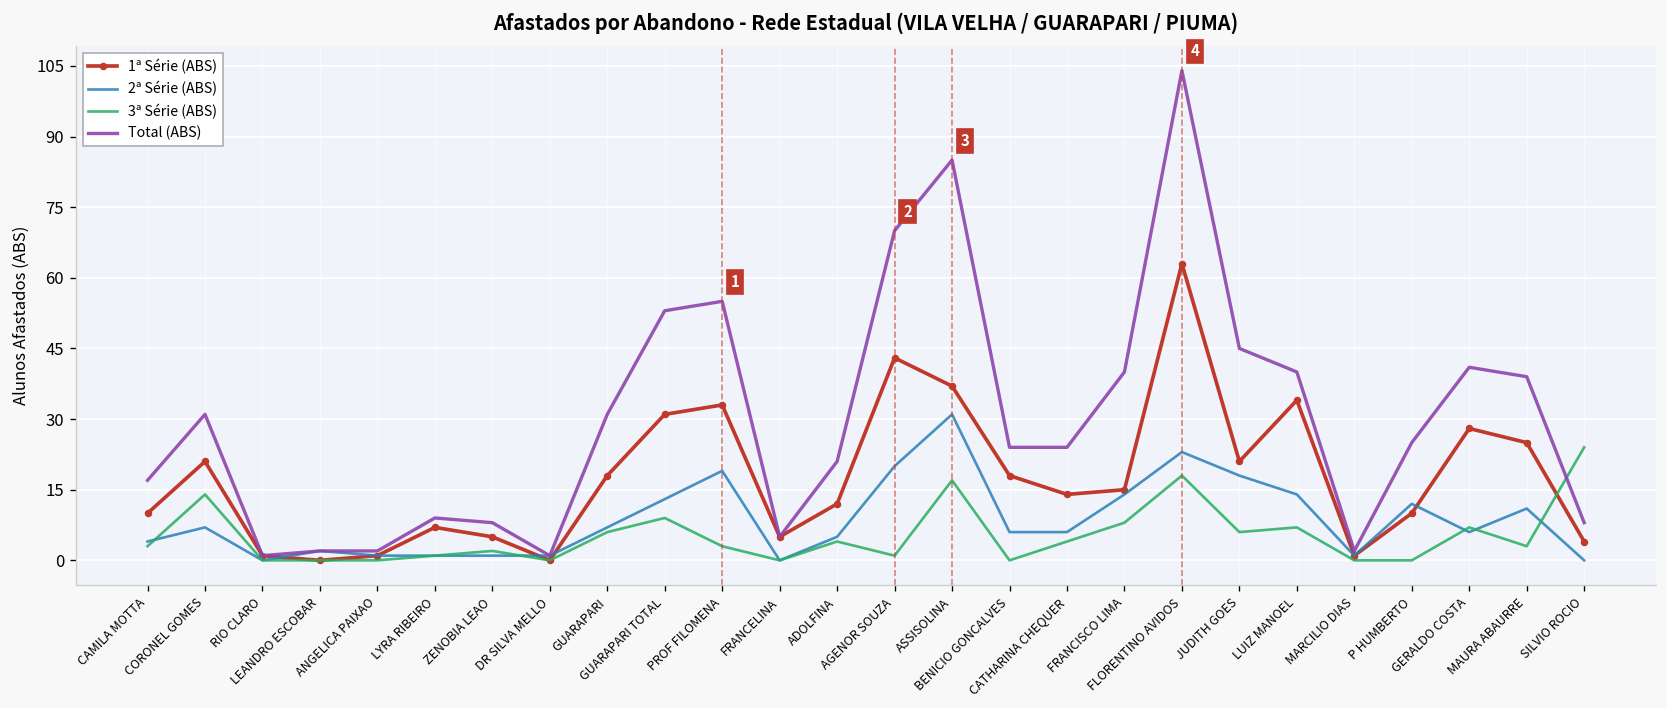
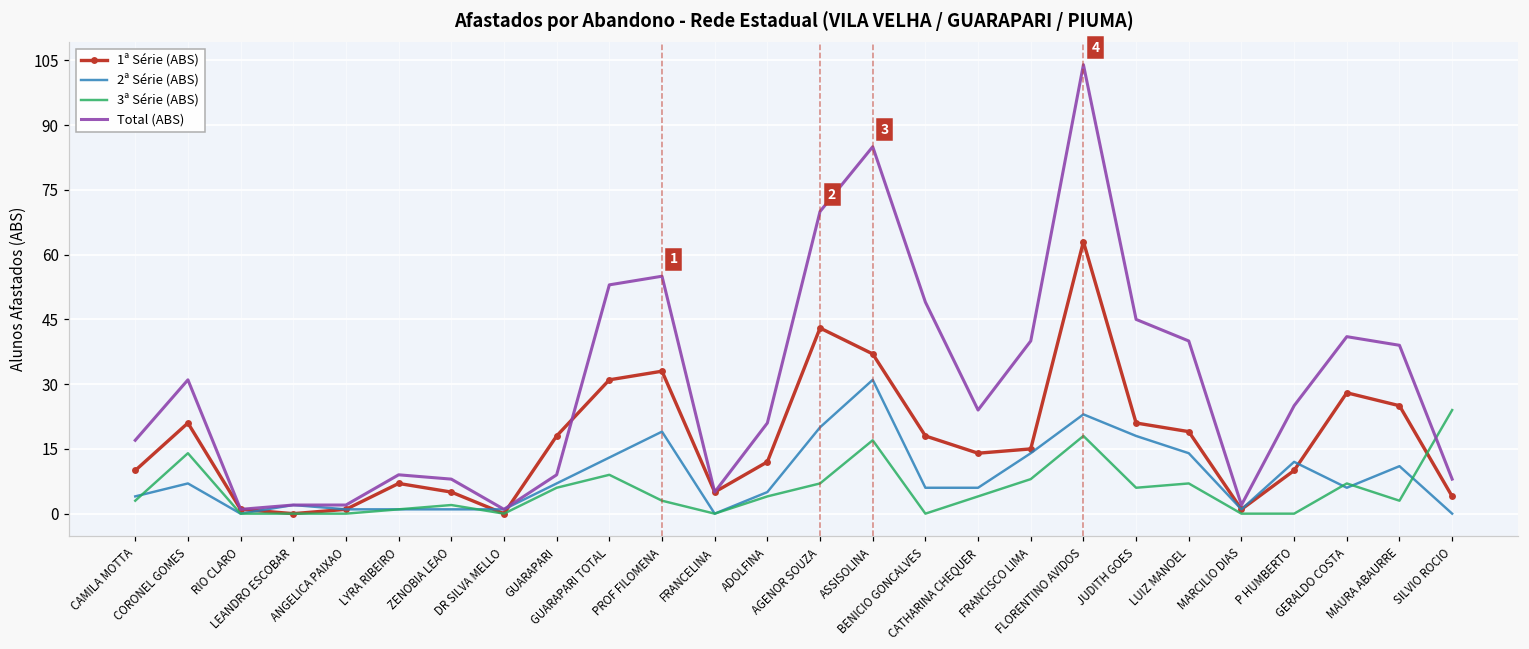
  {
    "1ª Série (ABS)": {
      "CAMILA MOTTA": 10,
      "CORONEL GOMES": 21,
      "LYRA RIBEIRO": 7,
      "ZENOBIA LEAO": 5,
      "GUARAPARI": 18,
      "GUARAPARI TOTAL": 31,
      "PROF FILOMENA": 33,
      "ADOLFINA": 12,
      "AGENOR SOUZA": 43,
      "ASSISOLINA": 37,
      "BENICIO GONCALVES": 18,
      "CATHARINA CHEQUER": 14,
      "FRANCISCO LIMA": 15,
      "FLORENTINO AVIDOS": 63,
      "JUDITH GOES": 21,
-     "LUIZ MANOEL": 34,
+     "LUIZ MANOEL": 19,
      "P HUMBERTO": 10,
      "GERALDO COSTA": 28,
      "MAURA ABAURRE": 25,
      "SILVIO ROCIO": 4
    },
    "2ª Série (ABS)": {
      "CAMILA MOTTA": 4,
      "CORONEL GOMES": 7,
      "ZENOBIA LEAO": 1,
      "GUARAPARI": 7,
      "GUARAPARI TOTAL": 13,
      "PROF FILOMENA": 19,
      "ADOLFINA": 5,
      "AGENOR SOUZA": 20,
      "ASSISOLINA": 31,
      "BENICIO GONCALVES": 6,
      "CATHARINA CHEQUER": 6,
      "FRANCISCO LIMA": 14,
      "FLORENTINO AVIDOS": 23,
      "JUDITH GOES": 18,
      "LUIZ MANOEL": 14,
      "P HUMBERTO": 12,
      "GERALDO COSTA": 6,
      "MAURA ABAURRE": 11,
      "SILVIO ROCIO": 0
    },
    "3ª Série (ABS)": {
      "CAMILA MOTTA": 3,
      "CORONEL GOMES": 14,
      "ANGELICA PAIXAO": 0,
      "ZENOBIA LEAO": 2,
      "GUARAPARI": 6,
      "GUARAPARI TOTAL": 9,
      "PROF FILOMENA": 3,
      "ADOLFINA": 4,
-     "AGENOR SOUZA": 1,
+     "AGENOR SOUZA": 7,
      "ASSISOLINA": 17,
      "BENICIO GONCALVES": 0,
      "CATHARINA CHEQUER": 4,
      "FRANCISCO LIMA": 8,
      "FLORENTINO AVIDOS": 18,
      "JUDITH GOES": 6,
      "LUIZ MANOEL": 7,
      "MARCILIO DIAS": 0,
      "P HUMBERTO": 0,
      "GERALDO COSTA": 7,
      "MAURA ABAURRE": 3,
      "SILVIO ROCIO": 24
    },
    "Total (ABS)": {
      "CAMILA MOTTA": 17,
      "CORONEL GOMES": 31,
      "ANGELICA PAIXAO": 2,
      "LYRA RIBEIRO": 9,
      "ZENOBIA LEAO": 8,
-     "GUARAPARI": 31,
+     "GUARAPARI": 9,
      "GUARAPARI TOTAL": 53,
      "ADOLFINA": 21,
-     "BENICIO GONCALVES": 24,
+     "BENICIO GONCALVES": 49,
      "CATHARINA CHEQUER": 24,
      "FRANCISCO LIMA": 40,
      "JUDITH GOES": 45,
      "LUIZ MANOEL": 40,
      "MARCILIO DIAS": 2,
      "P HUMBERTO": 25,
      "GERALDO COSTA": 41,
      "MAURA ABAURRE": 39,
      "SILVIO ROCIO": 8
    }
  }
